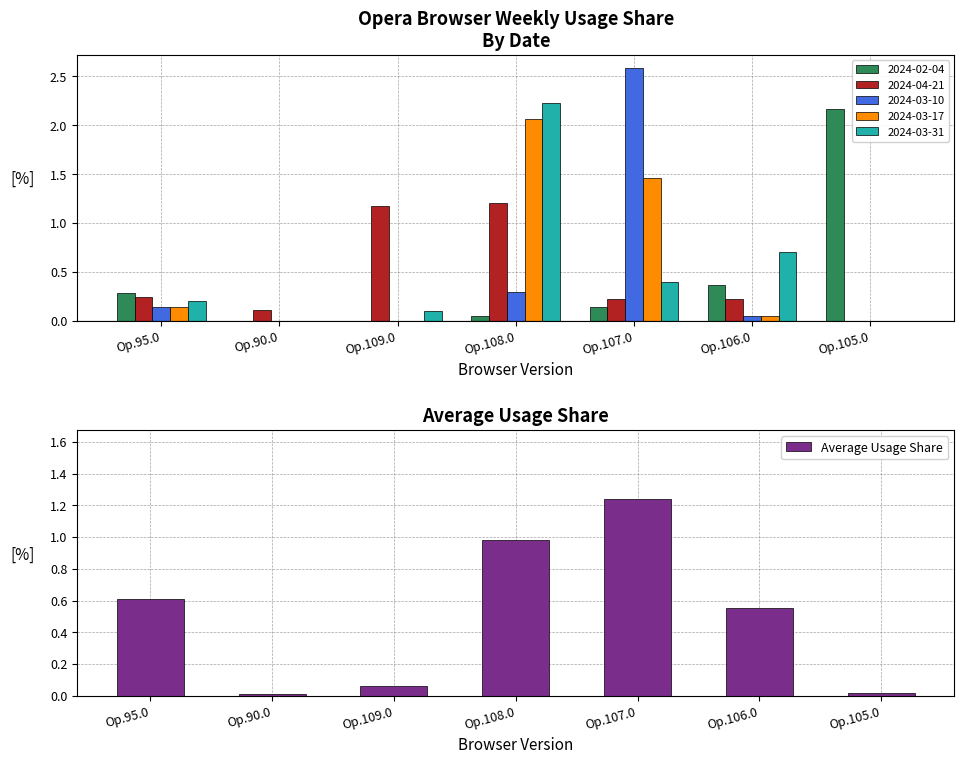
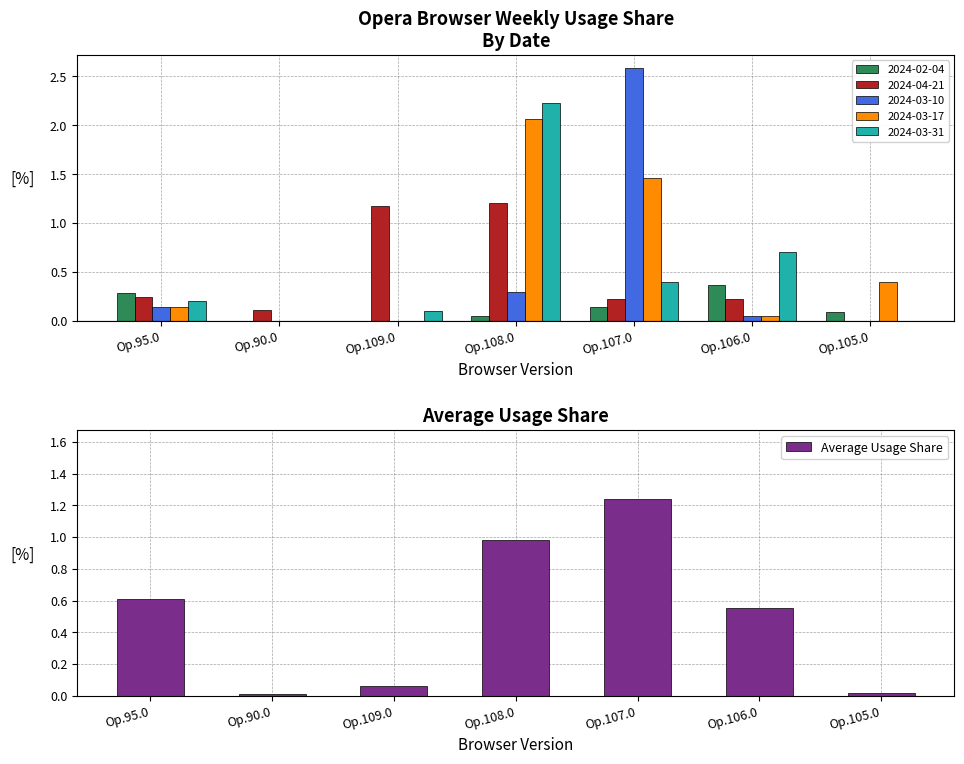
  {
    "Opera Browser Weekly Usage Share By Date": {
      "2024-02-04": {
        "Op.95.0": 0.3,
        "Op.90.0": 0.0,
        "Op.109.0": 0.0,
        "Op.108.0": 0.1,
        "Op.107.0": 0.1,
        "Op.106.0": 0.4,
-       "Op.105.0": 2.2
+       "Op.105.0": 0.1
      },
      "2024-04-21": {
        "Op.95.0": 0.2,
        "Op.90.0": 0.1,
        "Op.109.0": 1.2,
        "Op.108.0": 1.2,
        "Op.107.0": 0.2,
        "Op.106.0": 0.2,
        "Op.105.0": 0.0
      },
      "2024-03-10": {
        "Op.95.0": 0.1,
        "Op.90.0": 0.0,
        "Op.109.0": 0.0,
        "Op.108.0": 0.3,
        "Op.107.0": 2.6,
        "Op.106.0": 0.1,
        "Op.105.0": 0.0
      },
      "2024-03-17": {
        "Op.95.0": 0.1,
        "Op.90.0": 0.0,
        "Op.109.0": 0.0,
        "Op.108.0": 2.1,
        "Op.107.0": 1.5,
        "Op.106.0": 0.1,
-       "Op.105.0": 0.0
+       "Op.105.0": 0.4
      },
      "2024-03-31": {
        "Op.95.0": 0.2,
        "Op.90.0": 0.0,
        "Op.109.0": 0.1,
        "Op.108.0": 2.2,
        "Op.107.0": 0.4,
        "Op.106.0": 0.7,
        "Op.105.0": 0.0
      }
    },
    "Average Usage Share": {
      "Op.95.0": 0.61,
      "Op.109.0": 0.06,
      "Op.108.0": 0.98,
      "Op.107.0": 1.24,
      "Op.106.0": 0.55,
      "Op.105.0": 0.02
    }
  }
